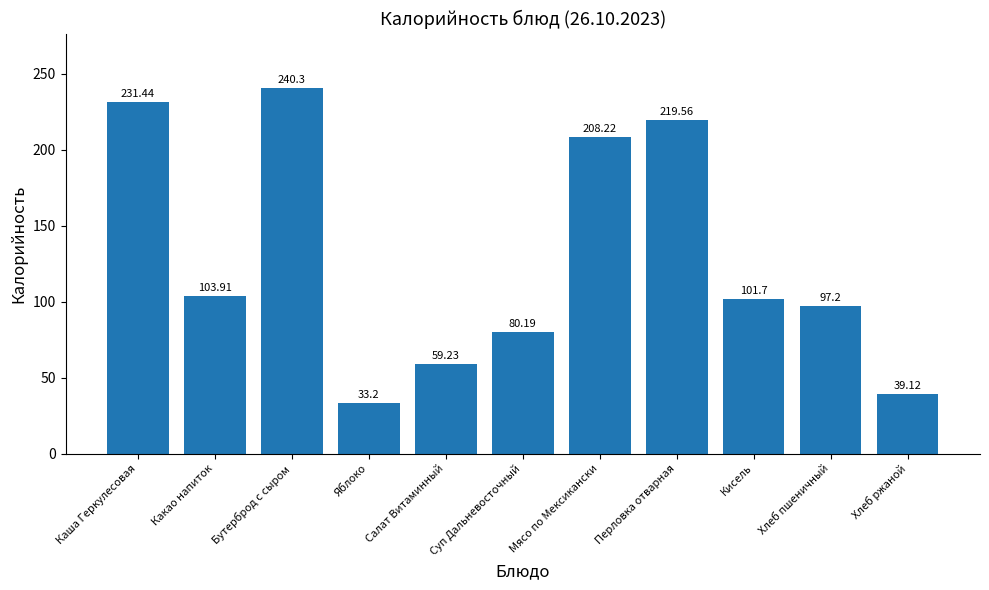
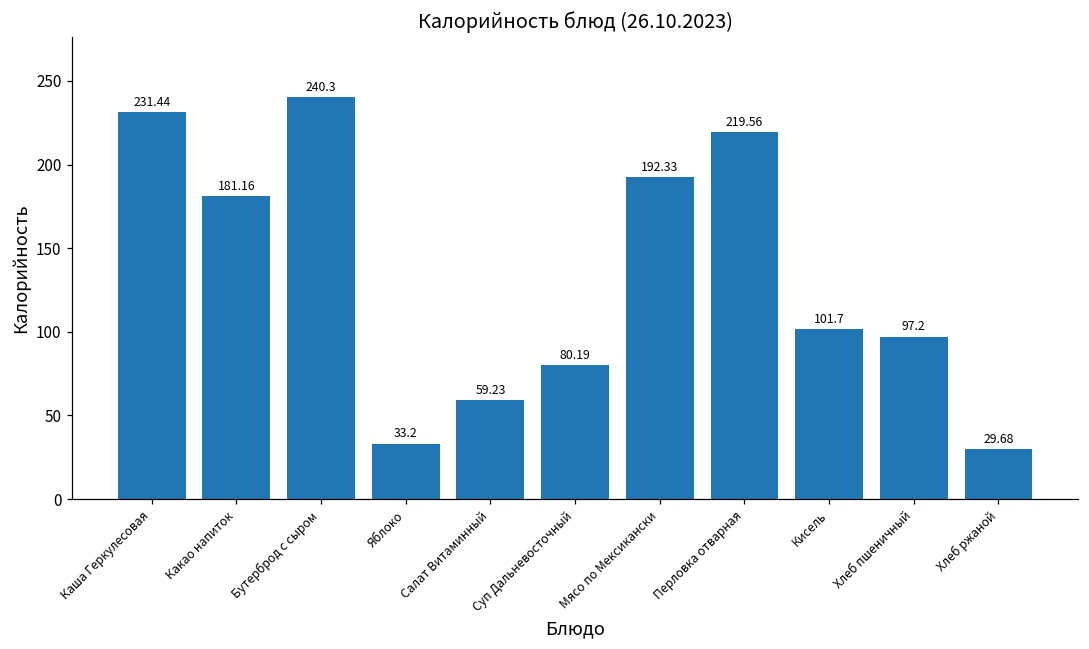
  {
    "Каша Геркулесовая": 231.44,
-   "Какао напиток": 103.91,
+   "Какао напиток": 181.16,
    "Бутерброд с сыром": 240.3,
    "Яблоко": 33.2,
    "Салат Витаминный": 59.23,
    "Суп Дальневосточный": 80.19,
-   "Мясо по Мексикански": 208.22,
+   "Мясо по Мексикански": 192.33,
    "Перловка отварная": 219.56,
    "Кисель": 101.7,
    "Хлеб пшеничный": 97.2,
-   "Хлеб ржаной": 39.12
+   "Хлеб ржаной": 29.68
  }
